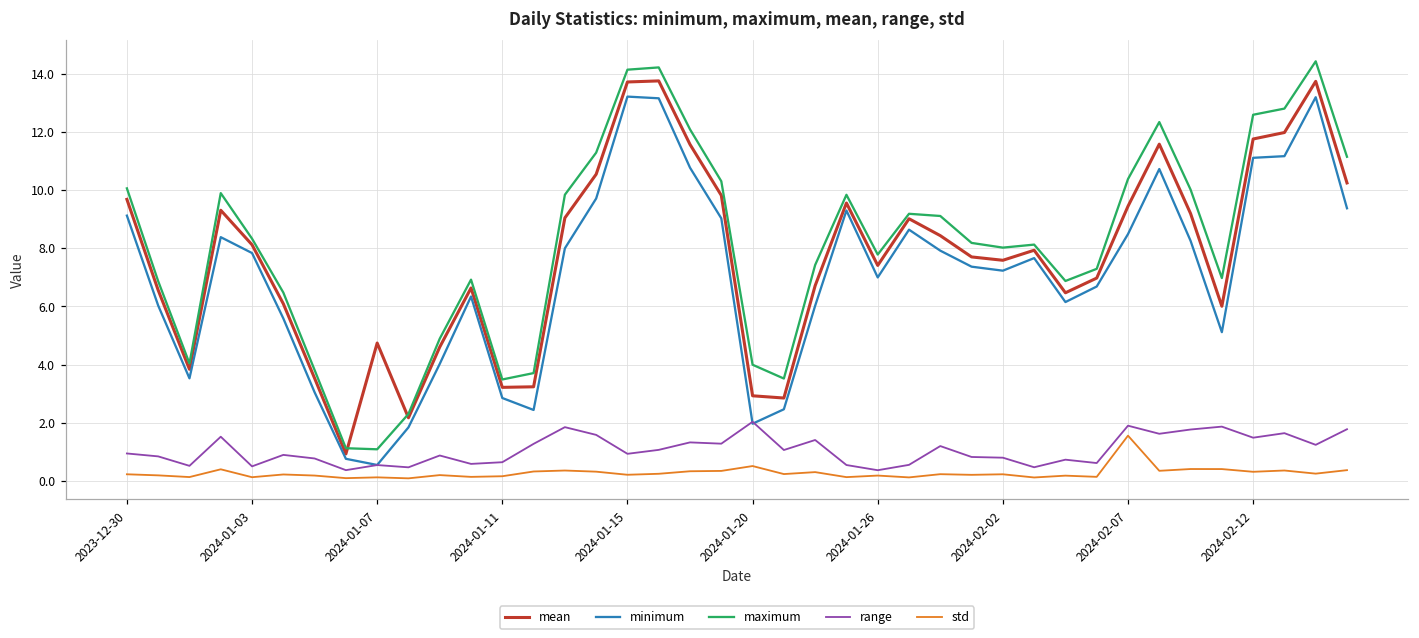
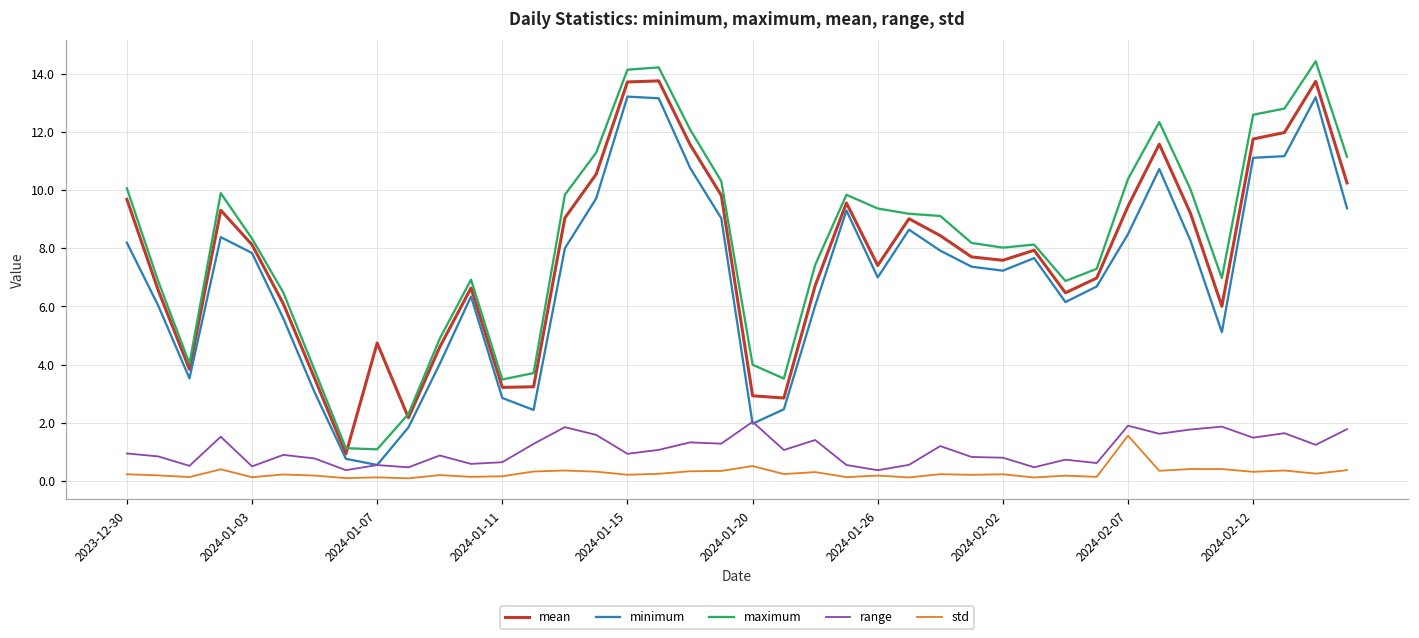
  {
    "mean": {
      "2023-12-30": 9.7,
      "2024-01-03": 8.1,
      "2024-01-07": 4.7,
      "2024-01-11": 3.2,
      "2024-01-15": 13.7,
      "2024-01-20": 2.9,
      "2024-01-26": 7.4,
      "2024-02-02": 7.6,
      "2024-02-07": 9.5,
      "2024-02-12": 11.8
    },
    "minimum": {
-     "2023-12-30": 9.1,
+     "2023-12-30": 8.2,
      "2024-01-03": 7.8,
      "2024-01-11": 2.8,
      "2024-01-15": 13.2,
      "2024-01-26": 7.0,
      "2024-02-02": 7.2,
      "2024-02-07": 8.5,
      "2024-02-12": 11.1
    },
    "maximum": {
      "2023-12-30": 10.1,
      "2024-01-03": 8.3,
      "2024-01-07": 1.1,
      "2024-01-11": 3.5,
      "2024-01-15": 14.2,
      "2024-01-20": 4.0,
-     "2024-01-26": 7.8,
+     "2024-01-26": 9.4,
      "2024-02-02": 8.0,
      "2024-02-07": 10.4,
      "2024-02-12": 12.6
    },
    "range": {
      "2023-12-30": 0.9,
      "2024-01-03": 0.5,
      "2024-01-11": 0.6,
      "2024-01-15": 0.9,
      "2024-01-26": 0.4,
      "2024-02-02": 0.8,
      "2024-02-07": 1.9,
      "2024-02-12": 1.5
    },
    "std": {
      "2023-12-30": 0.2,
      "2024-01-03": 0.1,
      "2024-01-07": 0.1,
      "2024-01-11": 0.2,
      "2024-01-15": 0.2,
      "2024-01-20": 0.5,
      "2024-01-26": 0.2,
      "2024-02-02": 0.2,
      "2024-02-07": 1.6,
      "2024-02-12": 0.3
    }
  }
